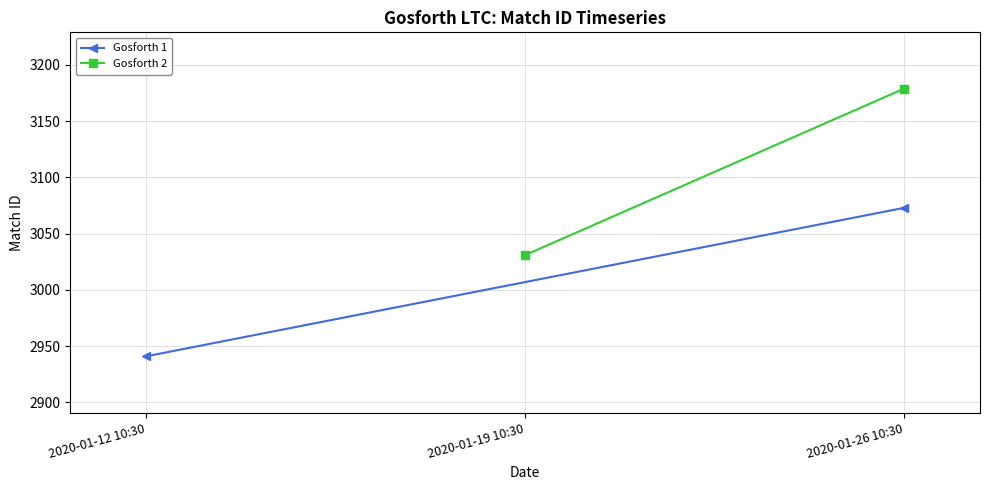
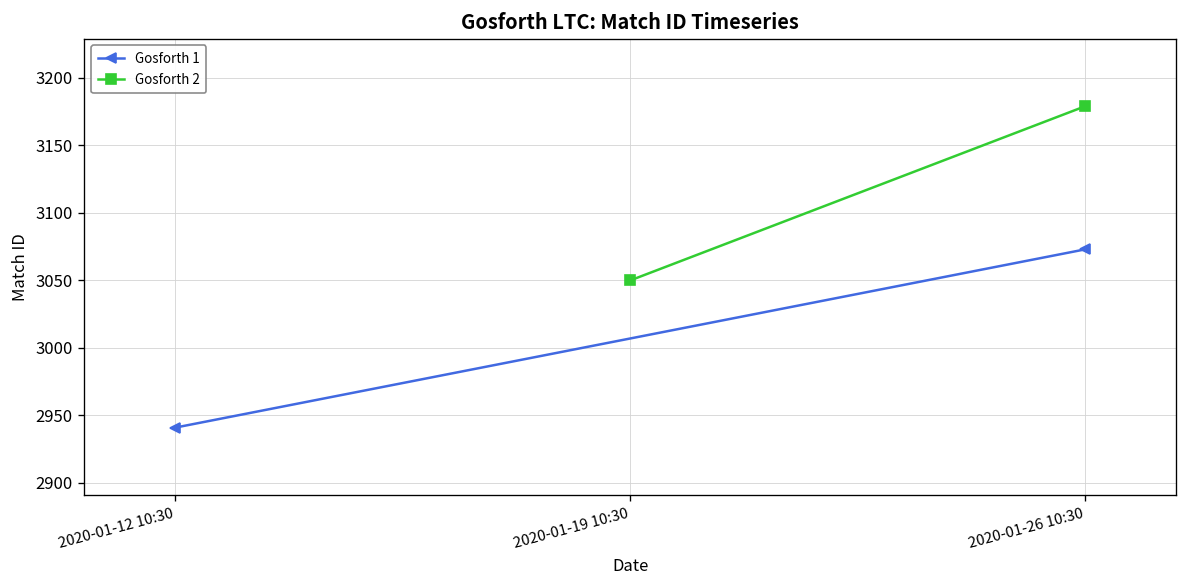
  {
    "Gosforth 1": {
      "2020-01-12 10:30": 2941,
      "2020-01-26 10:30": 3073
    },
    "Gosforth 2": {
-     "2020-01-19 10:30": 3031,
+     "2020-01-19 10:30": 3050,
      "2020-01-26 10:30": 3179
    }
  }
